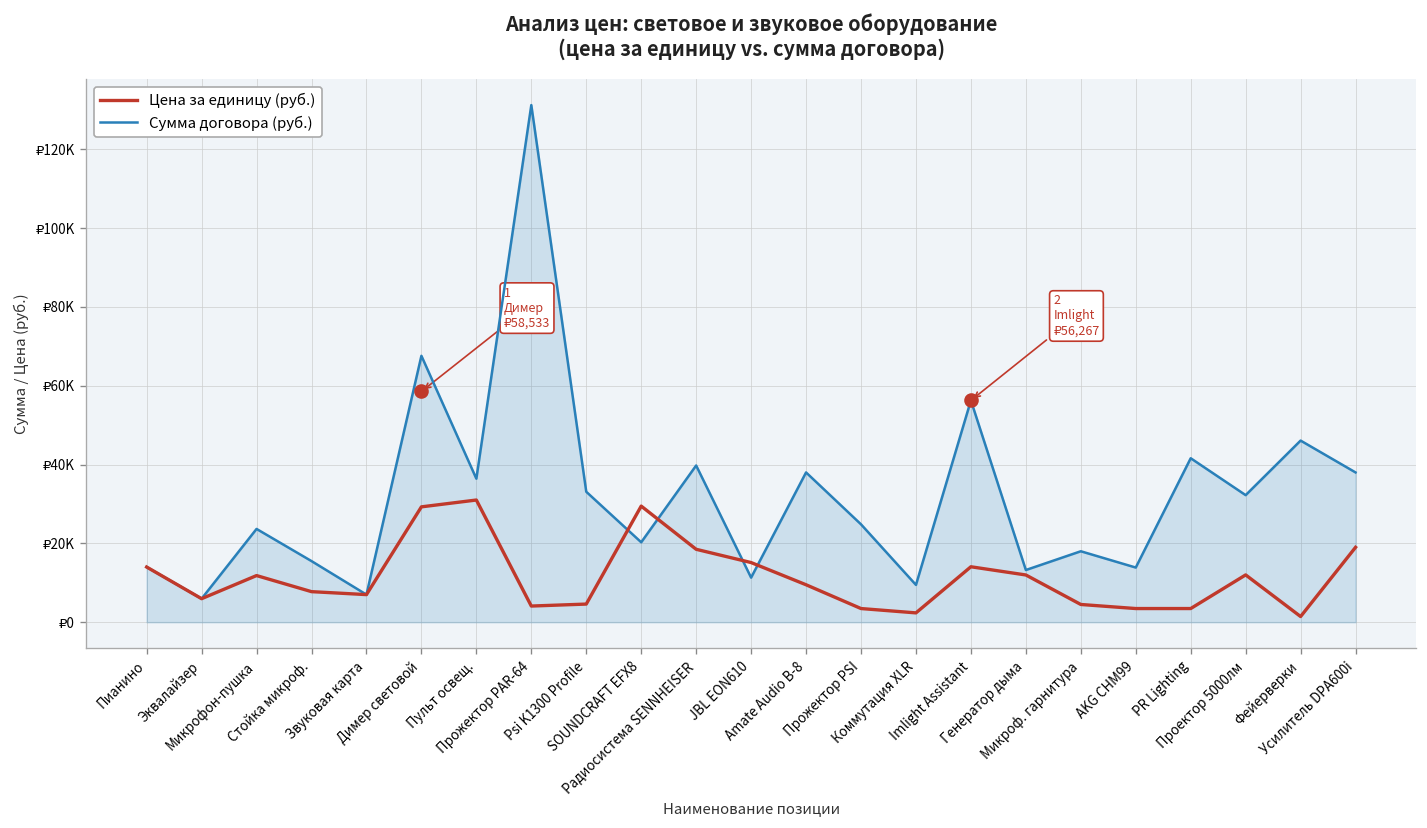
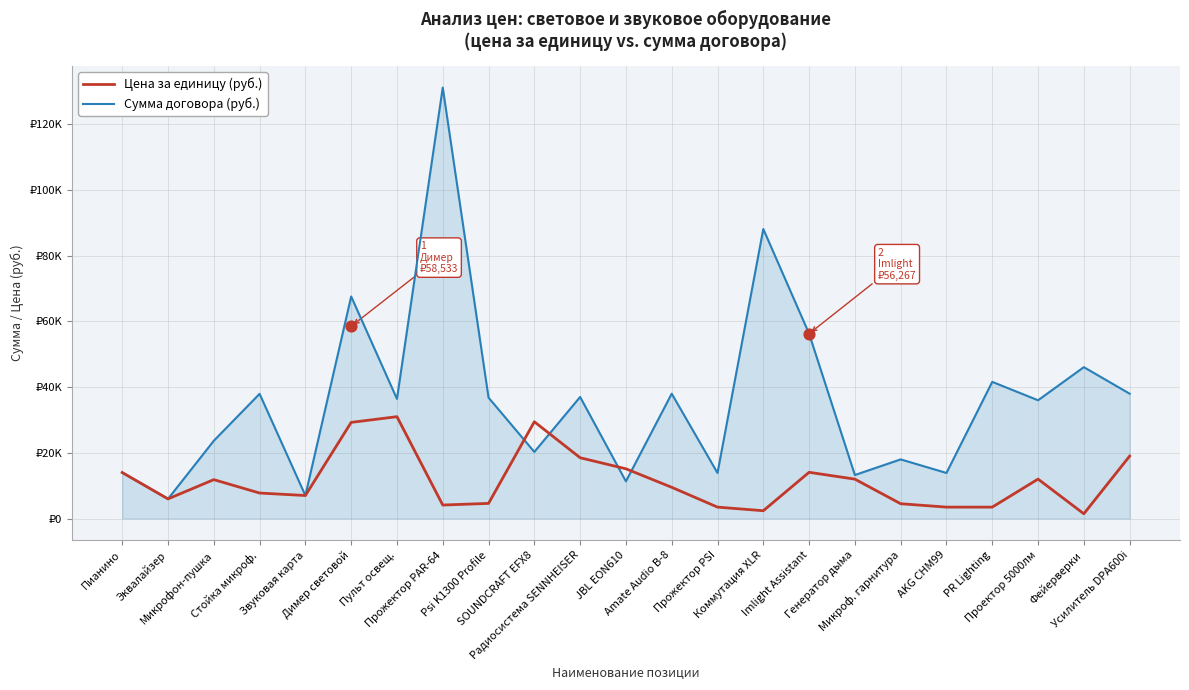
  {
    "Сумма договора (руб.)": {
      "Микрофон-пушка": "₽24000",
-     "Стойка микроф.": "₽16000",
+     "Стойка микроф.": "₽38000",
      "Пульт освещ.": "₽36000",
      "Прожектор PAR-64": "₽131000",
-     "Psi K1300 Profile": "₽33000",
+     "Psi K1300 Profile": "₽37000",
      "SOUNDCRAFT EFX8": "₽20000",
-     "Радиосистема SENNHEISER": "₽40000",
+     "Радиосистема SENNHEISER": "₽37000",
      "JBL EON610": "₽11000",
      "Amate Audio B-8": "₽38000",
-     "Прожектор PSI": "₽25000",
-     "Коммутация XLR": "₽9000",
+     "Прожектор PSI": "₽14000",
+     "Коммутация XLR": "₽88000",
      "Генератор дыма": "₽13000",
      "Микроф. гарнитура": "₽18000",
      "AKG CHM99": "₽14000",
      "PR Lighting": "₽42000",
-     "Проектор 5000лм": "₽32000",
+     "Проектор 5000лм": "₽36000",
      "Фейерверки": "₽46000",
      "Усилитель DPA600i": "₽38000"
    }
  }
